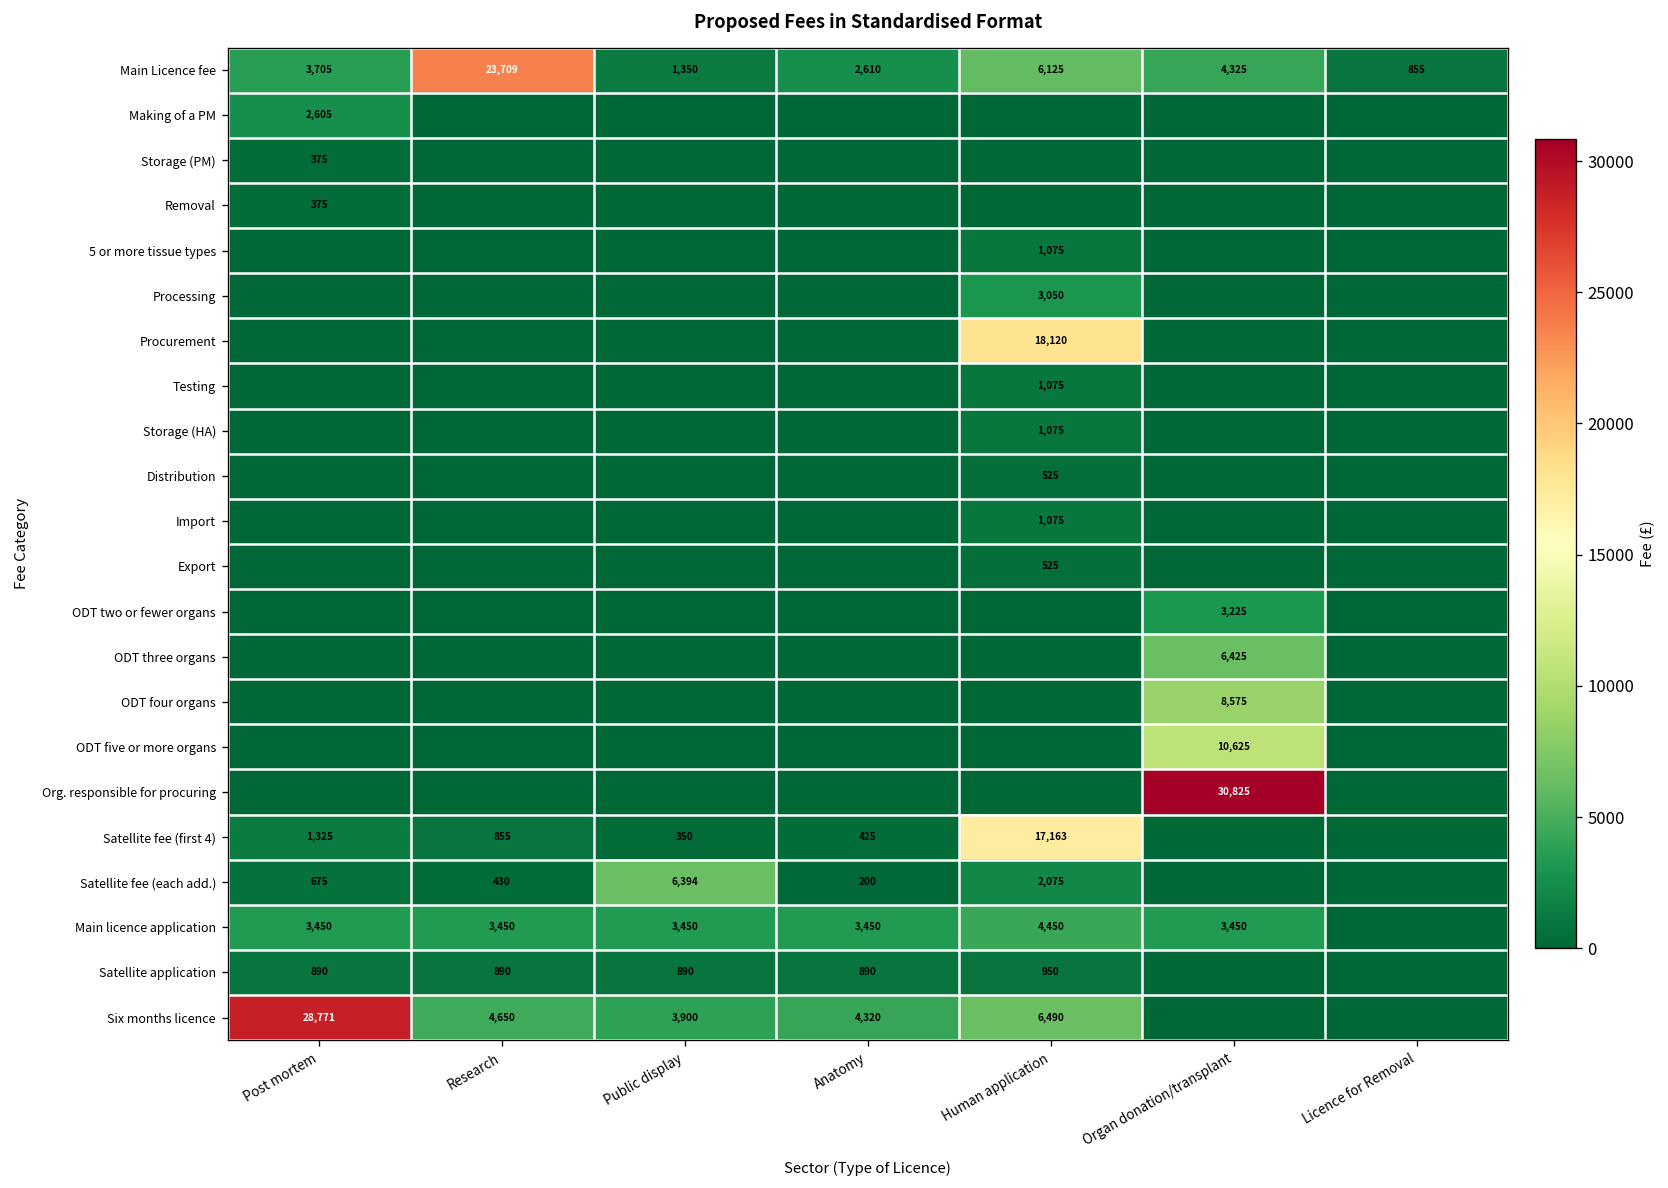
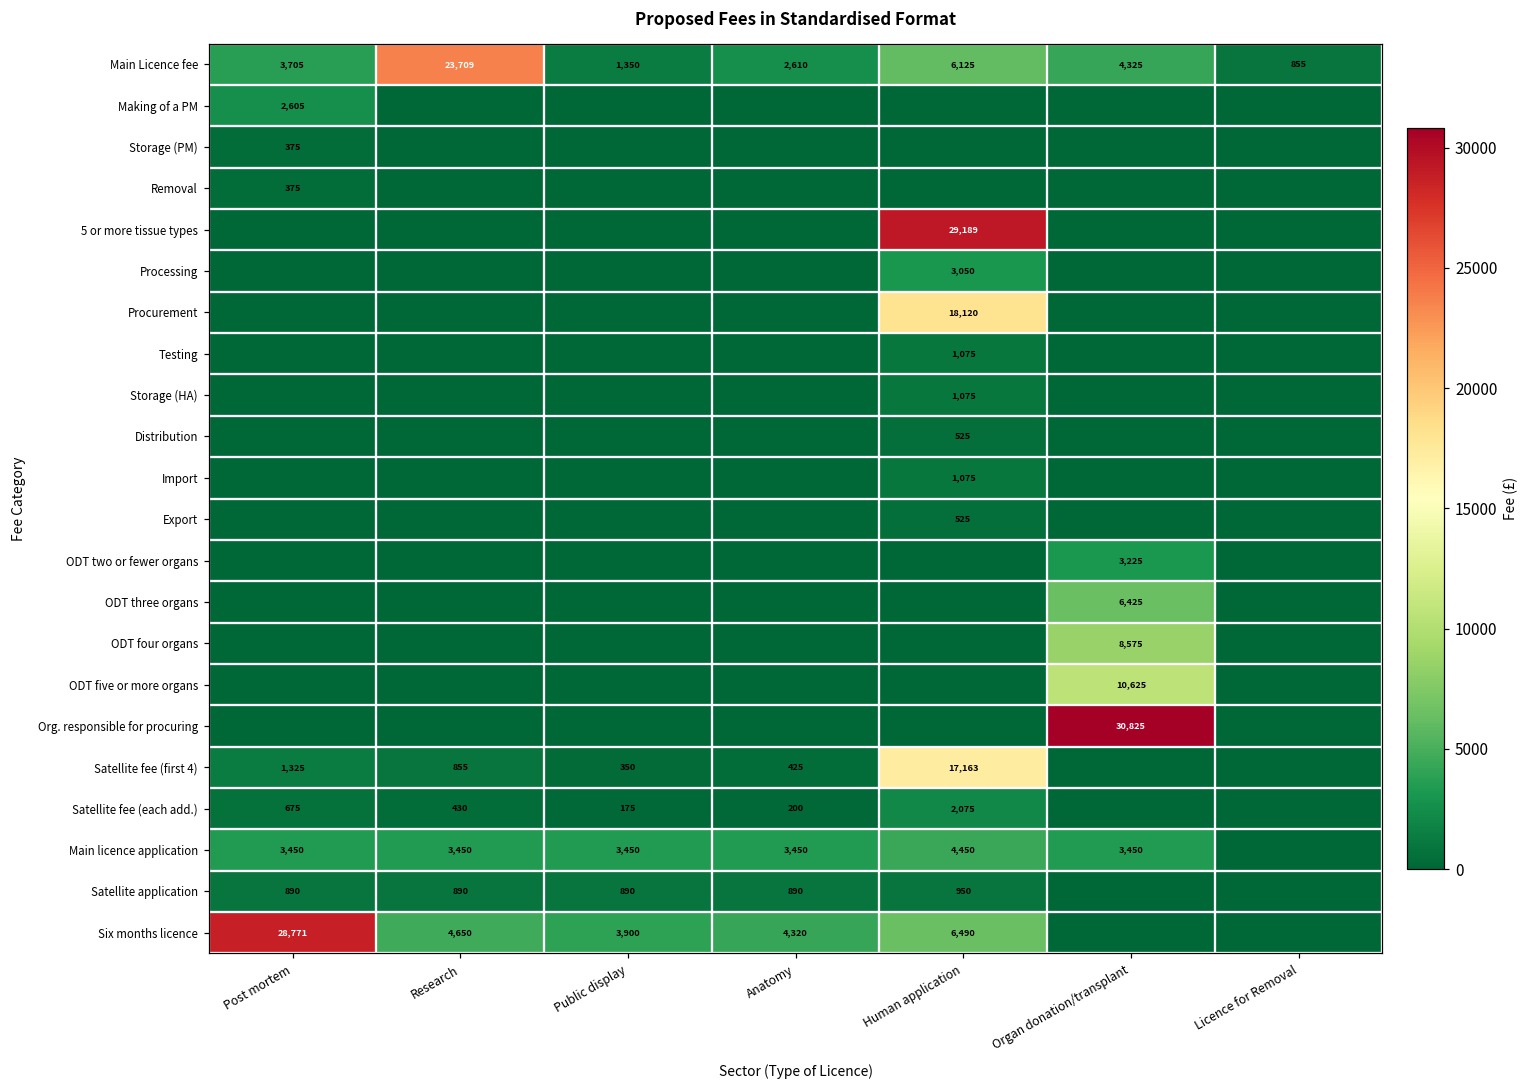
  {
    "Main Licence fee": {
      "Post mortem": "3,705",
      "Research": "23,709",
      "Public display": "1,350",
      "Anatomy": "2,610",
      "Human application": "6,125",
      "Organ donation/transplant": "4,325",
      "Licence for Removal": "855"
    },
    "Making of a PM": {
      "Post mortem": "2,605"
    },
    "Storage (PM)": {
      "Post mortem": "375"
    },
    "Removal": {
      "Post mortem": "375"
    },
    "5 or more tissue types": {
-     "Human application": "1,075"
+     "Human application": "29,189"
    },
    "Processing": {
      "Human application": "3,050"
    },
    "Procurement": {
      "Human application": "18,120"
    },
    "Testing": {
      "Human application": "1,075"
    },
    "Storage (HA)": {
      "Human application": "1,075"
    },
    "Distribution": {
      "Human application": "525"
    },
    "Import": {
      "Human application": "1,075"
    },
    "Export": {
      "Human application": "525"
    },
    "ODT two or fewer organs": {
      "Organ donation/transplant": "3,225"
    },
    "ODT three organs": {
      "Organ donation/transplant": "6,425"
    },
    "ODT four organs": {
      "Organ donation/transplant": "8,575"
    },
    "ODT five or more organs": {
      "Organ donation/transplant": "10,625"
    },
    "Org. responsible for procuring": {
      "Organ donation/transplant": "30,825"
    },
    "Satellite fee (first 4)": {
      "Post mortem": "1,325",
      "Research": "855",
      "Public display": "350",
      "Anatomy": "425",
      "Human application": "17,163"
    },
    "Satellite fee (each add.)": {
      "Post mortem": "675",
      "Research": "430",
-     "Public display": "6,394",
+     "Public display": "175",
      "Anatomy": "200",
      "Human application": "2,075"
    },
    "Main licence application": {
      "Post mortem": "3,450",
      "Research": "3,450",
      "Public display": "3,450",
      "Anatomy": "3,450",
      "Human application": "4,450",
      "Organ donation/transplant": "3,450"
    },
    "Satellite application": {
      "Post mortem": "890",
      "Research": "890",
      "Public display": "890",
      "Anatomy": "890",
      "Human application": "950"
    },
    "Six months licence": {
      "Post mortem": "28,771",
      "Research": "4,650",
      "Public display": "3,900",
      "Anatomy": "4,320",
      "Human application": "6,490"
    }
  }
